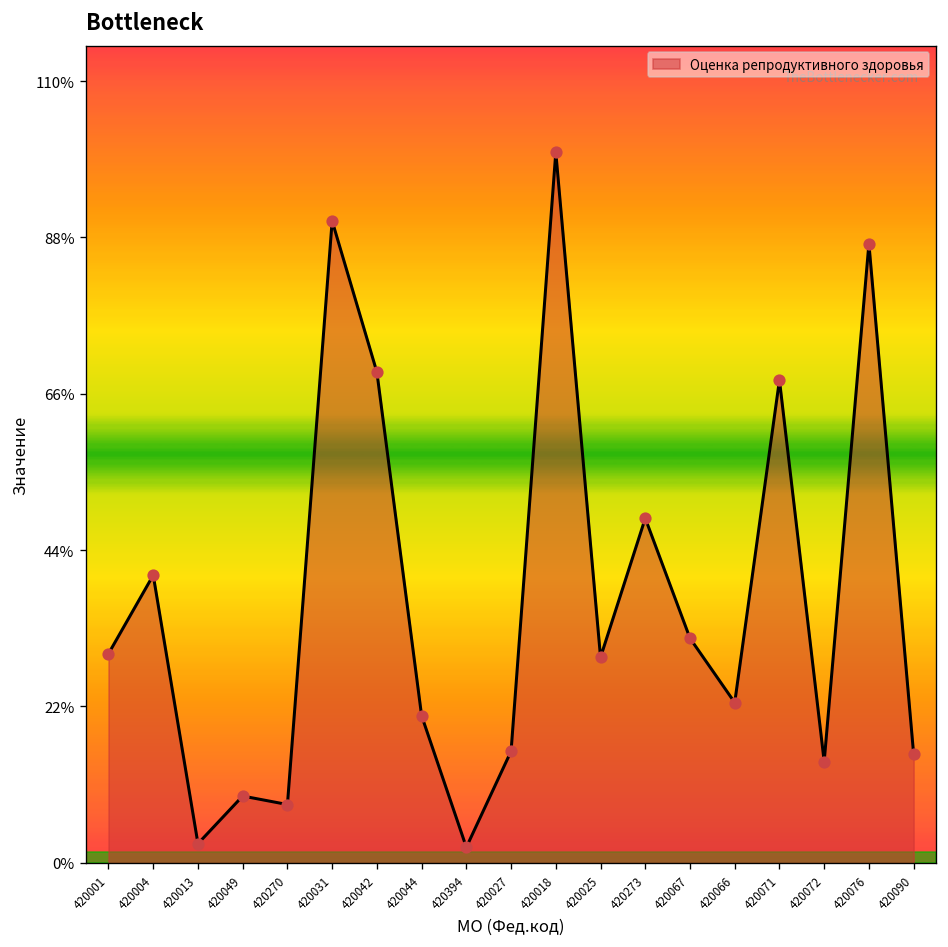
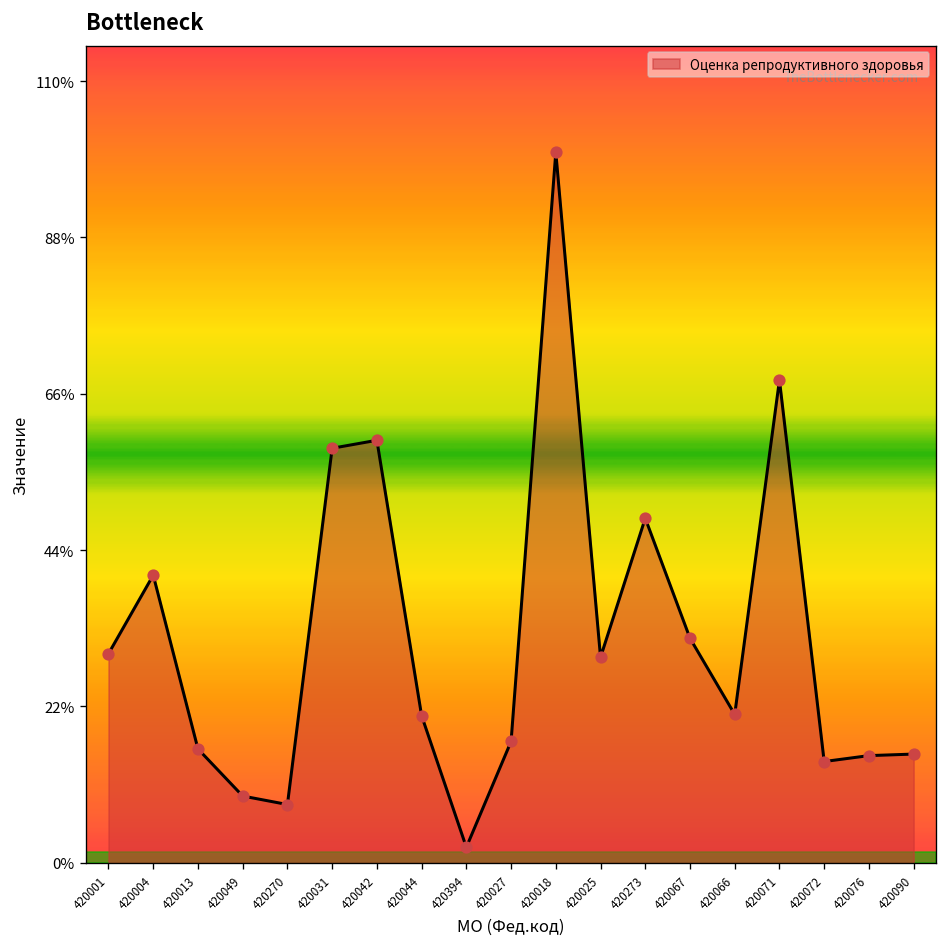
  {
    "420001": "29%",
    "420004": "40%",
-   "420013": "3%",
+   "420013": "16%",
    "420049": "9%",
    "420270": "8%",
-   "420031": "90%",
-   "420042": "69%",
+   "420031": "58%",
+   "420042": "59%",
    "420044": "21%",
    "420394": "2%",
-   "420027": "16%",
+   "420027": "17%",
    "420018": "100%",
    "420025": "29%",
    "420273": "48%",
    "420067": "32%",
-   "420066": "23%",
+   "420066": "21%",
    "420071": "68%",
    "420072": "14%",
-   "420076": "87%",
+   "420076": "15%",
    "420090": "15%"
  }
